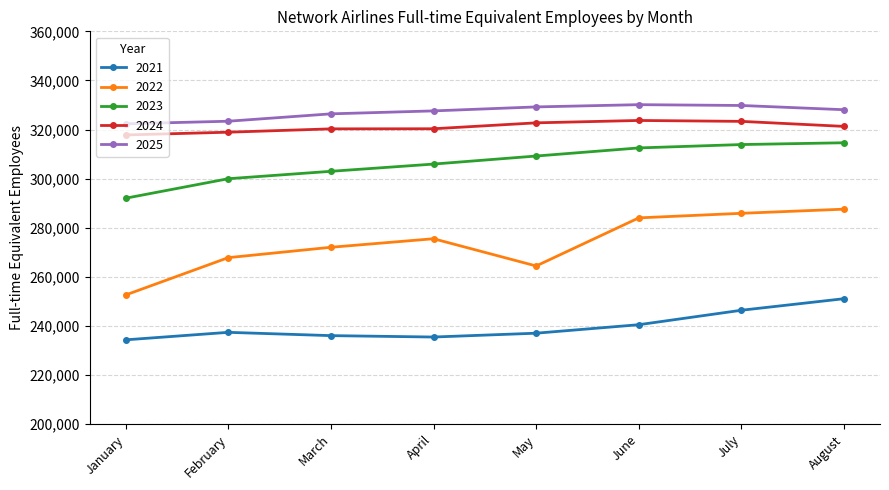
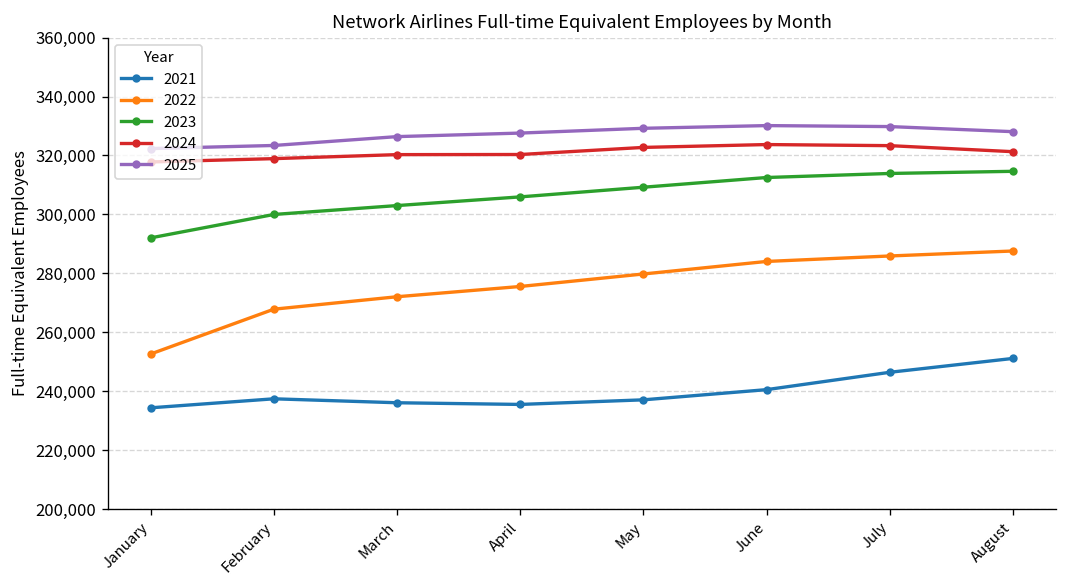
  {
    "2021": {
      "January": "234,000",
      "February": "237,000",
      "March": "236,000",
      "April": "236,000",
      "May": "237,000",
      "June": "241,000",
      "July": "246,000",
      "August": "251,000"
    },
    "2022": {
      "January": "253,000",
      "February": "268,000",
      "March": "272,000",
      "April": "276,000",
-     "May": "264,000",
+     "May": "280,000",
      "June": "284,000",
      "July": "286,000",
      "August": "288,000"
    },
    "2023": {
      "January": "292,000",
      "February": "300,000",
      "March": "303,000",
      "April": "306,000",
      "May": "309,000",
      "June": "313,000",
      "July": "314,000",
      "August": "315,000"
    },
    "2024": {
      "February": "319,000",
      "March": "320,000",
      "April": "320,000",
      "May": "323,000",
      "June": "324,000",
      "July": "323,000",
      "August": "321,000"
    },
    "2025": {
      "February": "323,000",
      "March": "326,000",
      "April": "328,000",
      "May": "329,000",
      "June": "330,000",
      "July": "330,000",
      "August": "328,000"
    }
  }
